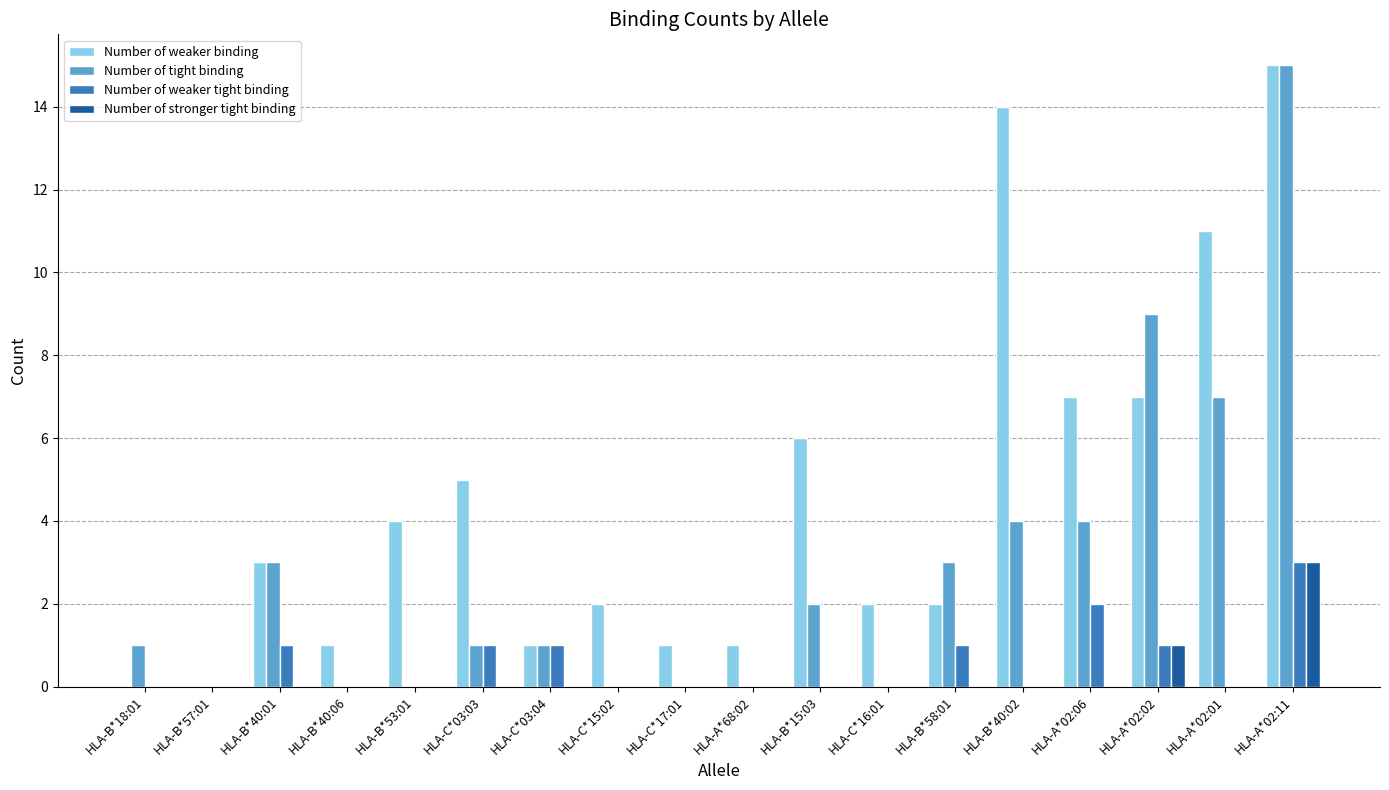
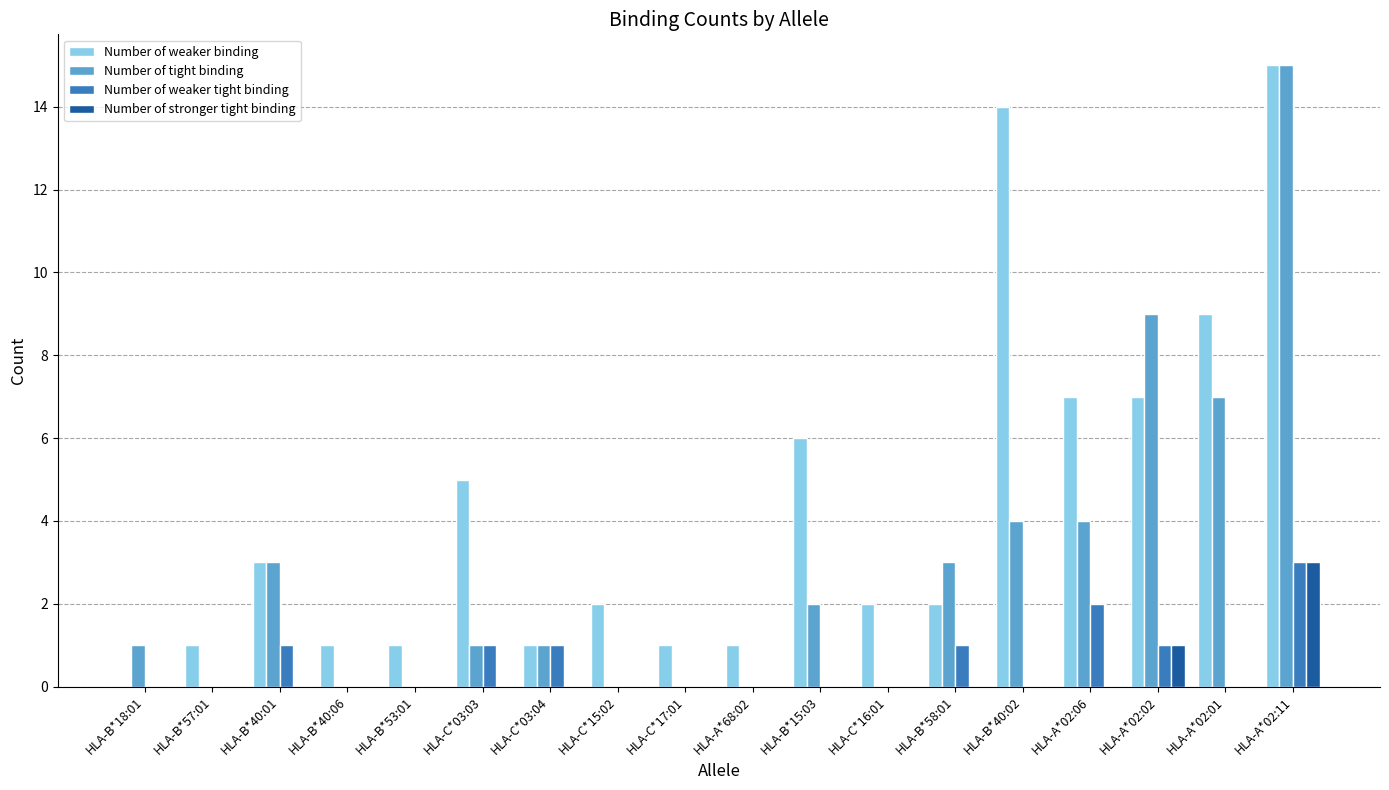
  {
    "Number of weaker binding": {
      "HLA-B*18:01": 0,
-     "HLA-B*57:01": 0,
+     "HLA-B*57:01": 1,
      "HLA-B*40:01": 3,
      "HLA-B*40:06": 1,
-     "HLA-B*53:01": 4,
+     "HLA-B*53:01": 1,
      "HLA-C*03:03": 5,
      "HLA-C*03:04": 1,
      "HLA-C*15:02": 2,
      "HLA-C*17:01": 1,
      "HLA-A*68:02": 1,
      "HLA-B*15:03": 6,
      "HLA-C*16:01": 2,
      "HLA-B*58:01": 2,
      "HLA-B*40:02": 14,
      "HLA-A*02:06": 7,
      "HLA-A*02:02": 7,
-     "HLA-A*02:01": 11,
+     "HLA-A*02:01": 9,
      "HLA-A*02:11": 15
    }
  }
